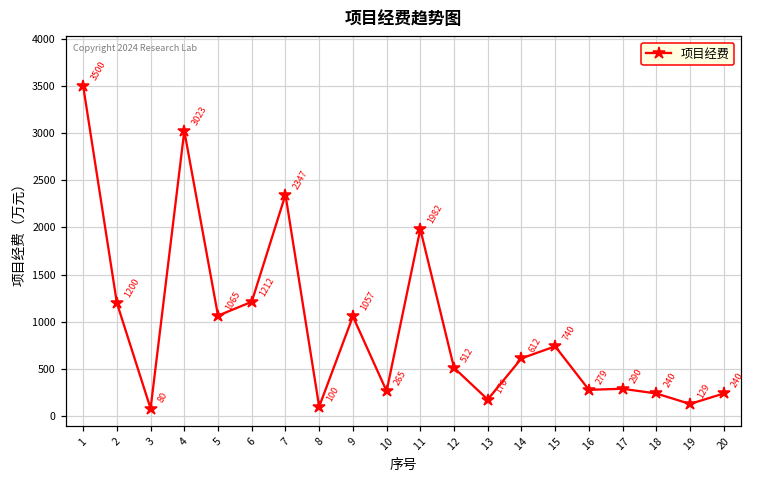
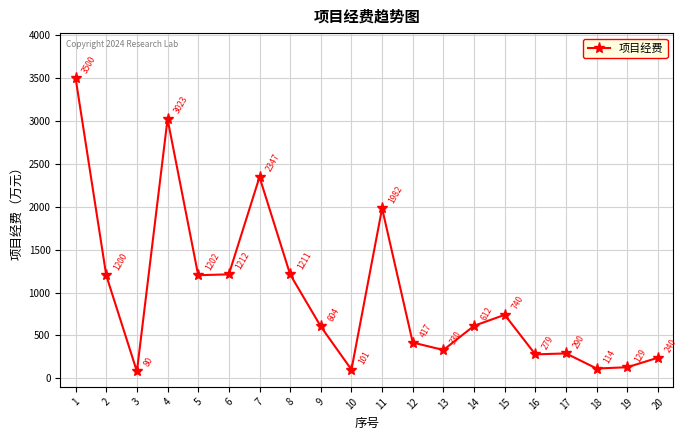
  {
    "1": 3500,
    "2": 1200,
    "3": 80,
    "4": 3023,
-   "5": 1065,
+   "5": 1202,
    "6": 1212,
    "7": 2347,
-   "8": 100,
-   "9": 1057,
-   "10": 265,
+   "8": 1211,
+   "9": 604,
+   "10": 101,
    "11": 1982,
-   "12": 512,
-   "13": 176,
+   "12": 417,
+   "13": 330,
    "14": 612,
    "15": 740,
    "16": 279,
    "17": 290,
-   "18": 240,
+   "18": 114,
    "19": 129,
    "20": 240
  }
